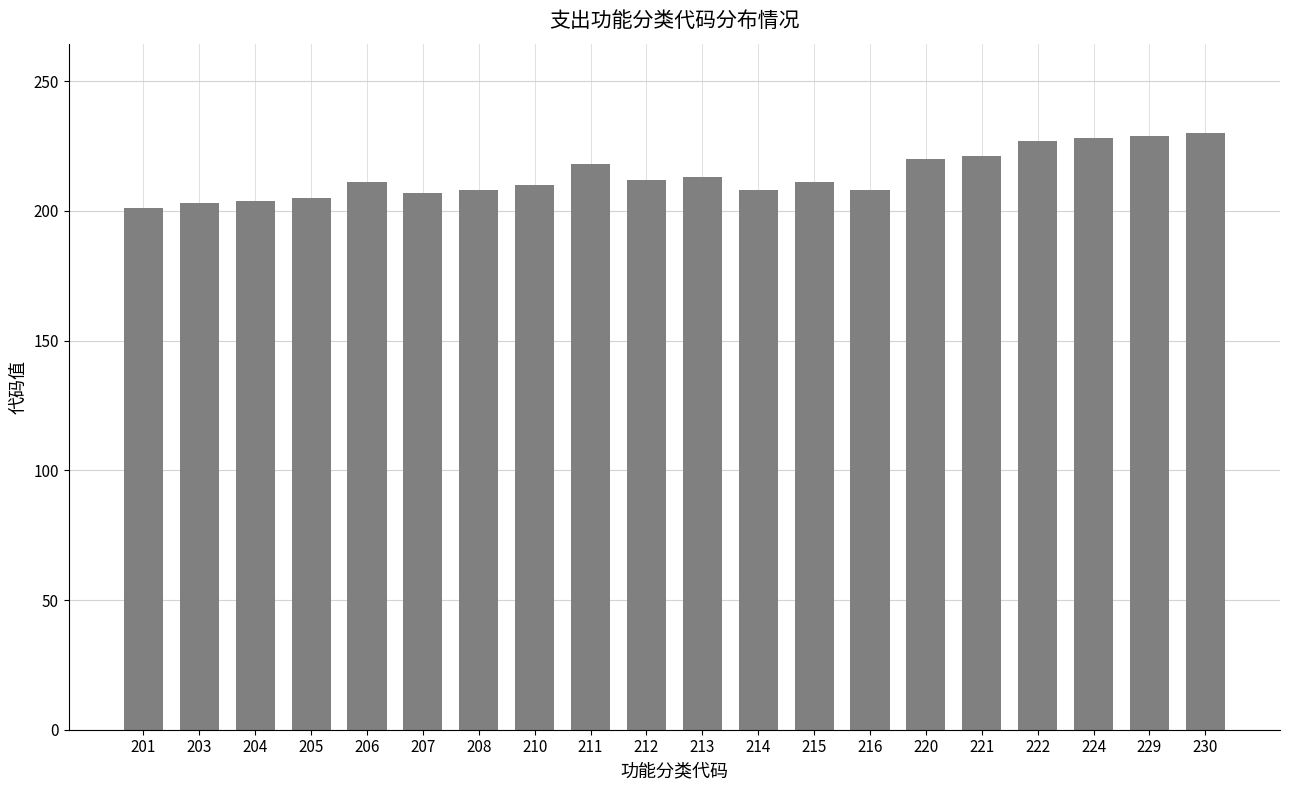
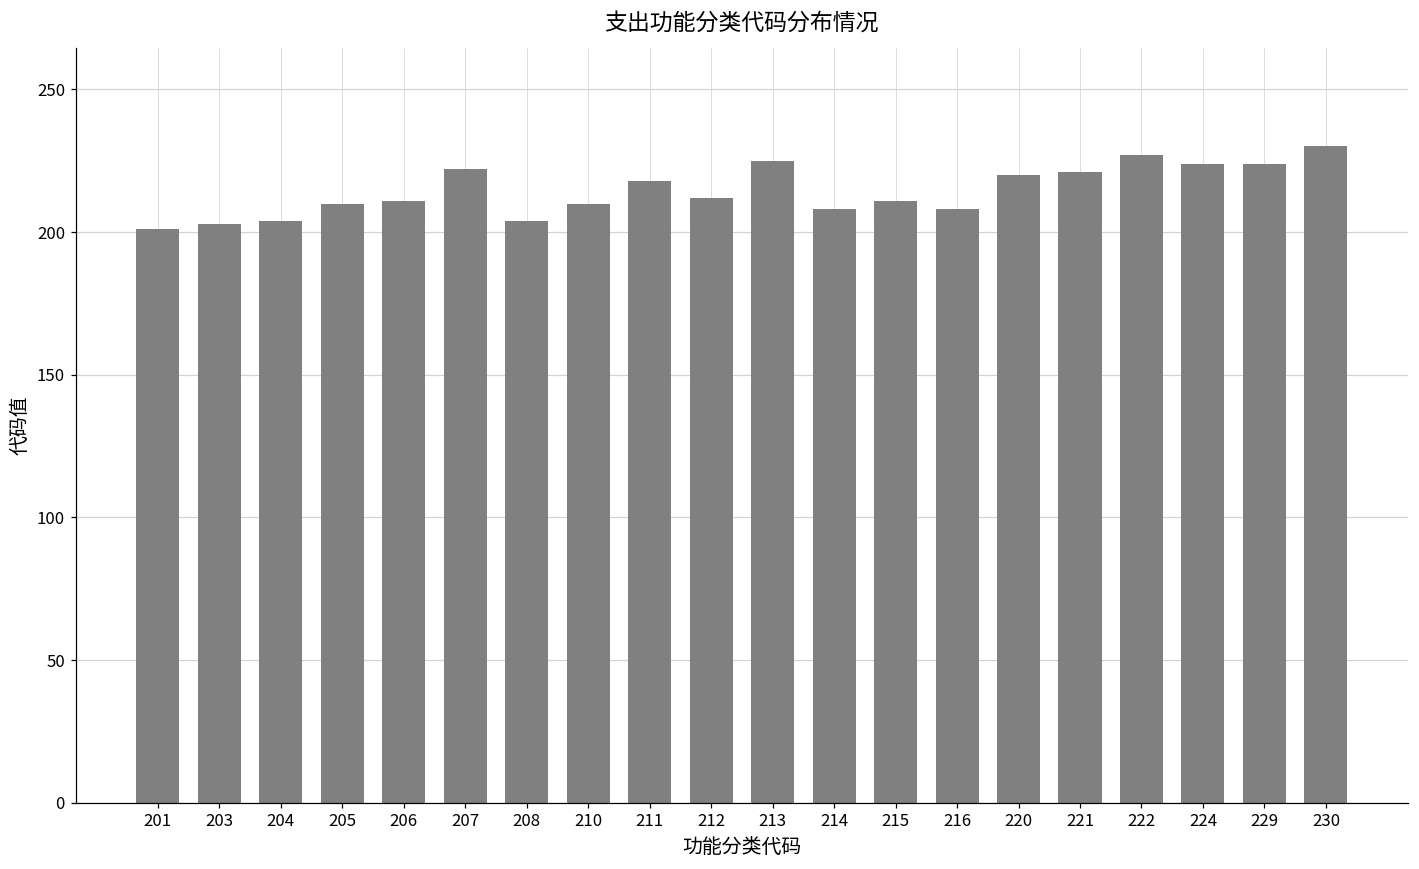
  {
    "201": 201,
    "203": 203,
    "204": 204,
-   "205": 205,
+   "205": 210,
    "206": 211,
-   "207": 207,
-   "208": 208,
+   "207": 222,
+   "208": 204,
    "210": 210,
    "211": 218,
    "212": 212,
-   "213": 213,
+   "213": 225,
    "214": 208,
    "215": 211,
    "216": 208,
    "220": 220,
    "221": 221,
    "222": 227,
-   "224": 228,
-   "229": 229,
+   "224": 224,
+   "229": 224,
    "230": 230
  }
